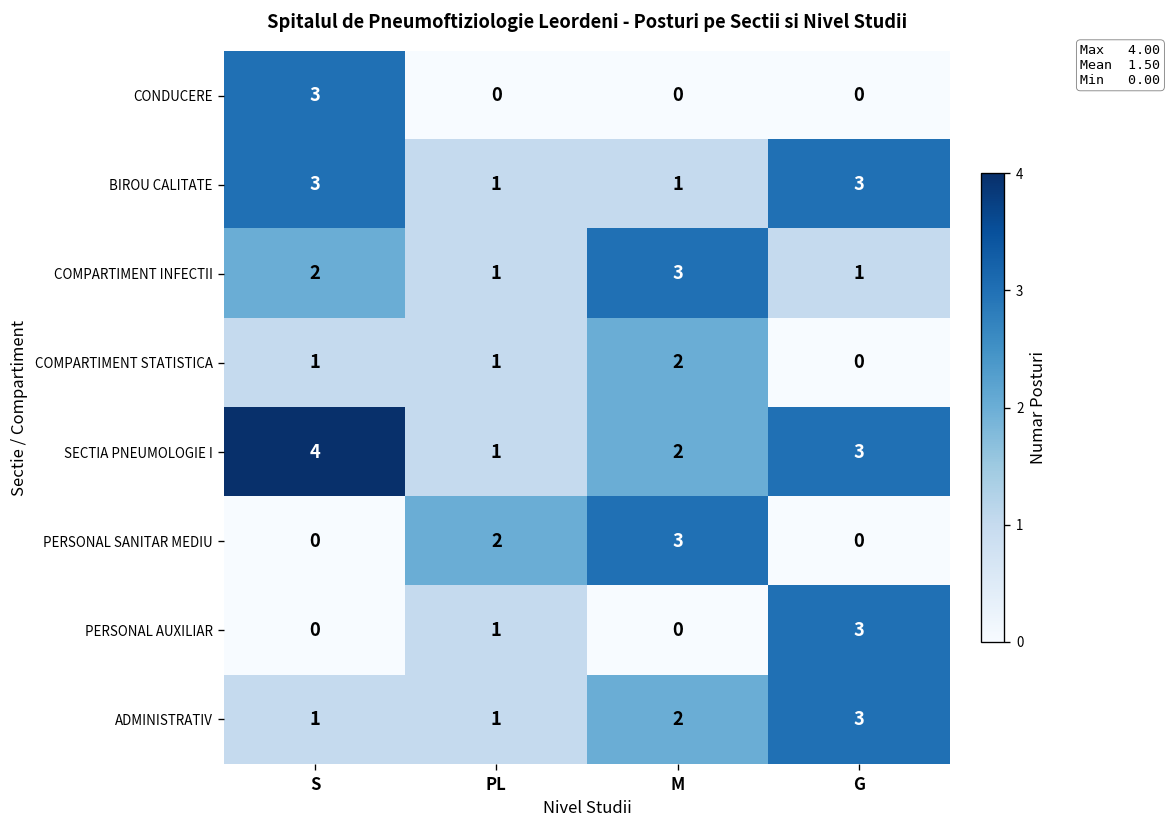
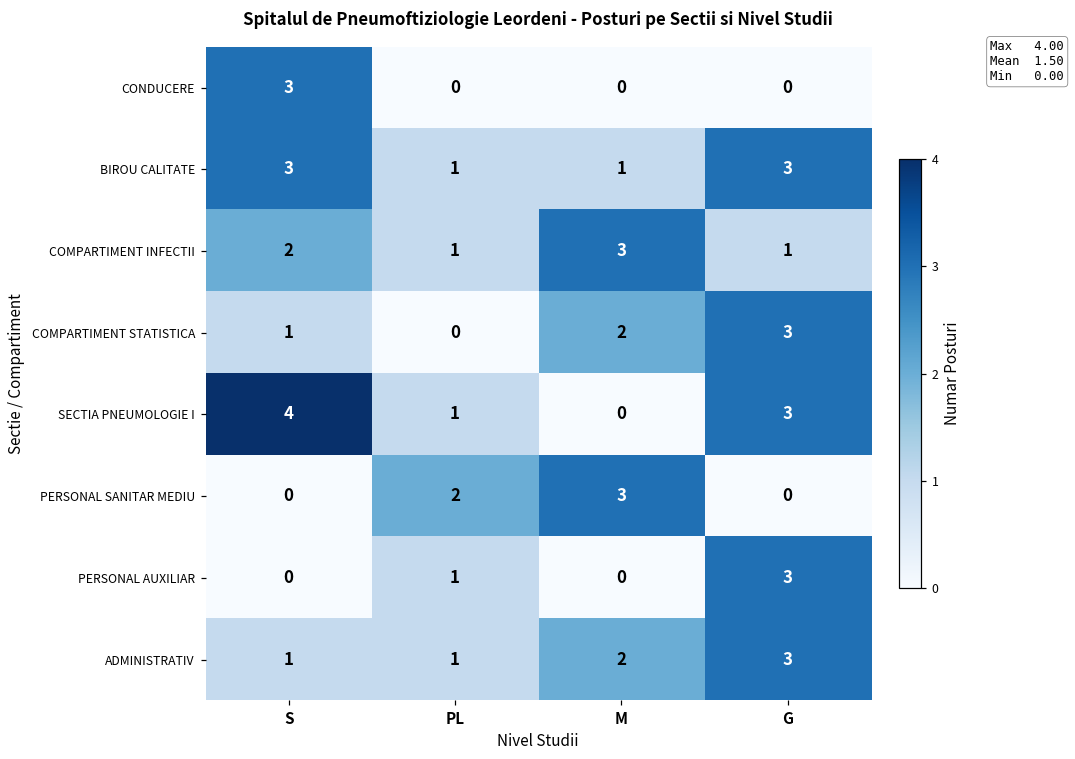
  {
    "CONDUCERE": {
      "S": 3,
      "PL": 0,
      "M": 0,
      "G": 0
    },
    "BIROU CALITATE": {
      "S": 3,
      "PL": 1,
      "M": 1,
      "G": 3
    },
    "COMPARTIMENT INFECTII": {
      "S": 2,
      "PL": 1,
      "M": 3,
      "G": 1
    },
    "COMPARTIMENT STATISTICA": {
      "S": 1,
-     "PL": 1,
+     "PL": 0,
      "M": 2,
-     "G": 0
+     "G": 3
    },
    "SECTIA PNEUMOLOGIE I": {
      "S": 4,
      "PL": 1,
-     "M": 2,
+     "M": 0,
      "G": 3
    },
    "PERSONAL SANITAR MEDIU": {
      "S": 0,
      "PL": 2,
      "M": 3,
      "G": 0
    },
    "PERSONAL AUXILIAR": {
      "S": 0,
      "PL": 1,
      "M": 0,
      "G": 3
    },
    "ADMINISTRATIV": {
      "S": 1,
      "PL": 1,
      "M": 2,
      "G": 3
    }
  }
